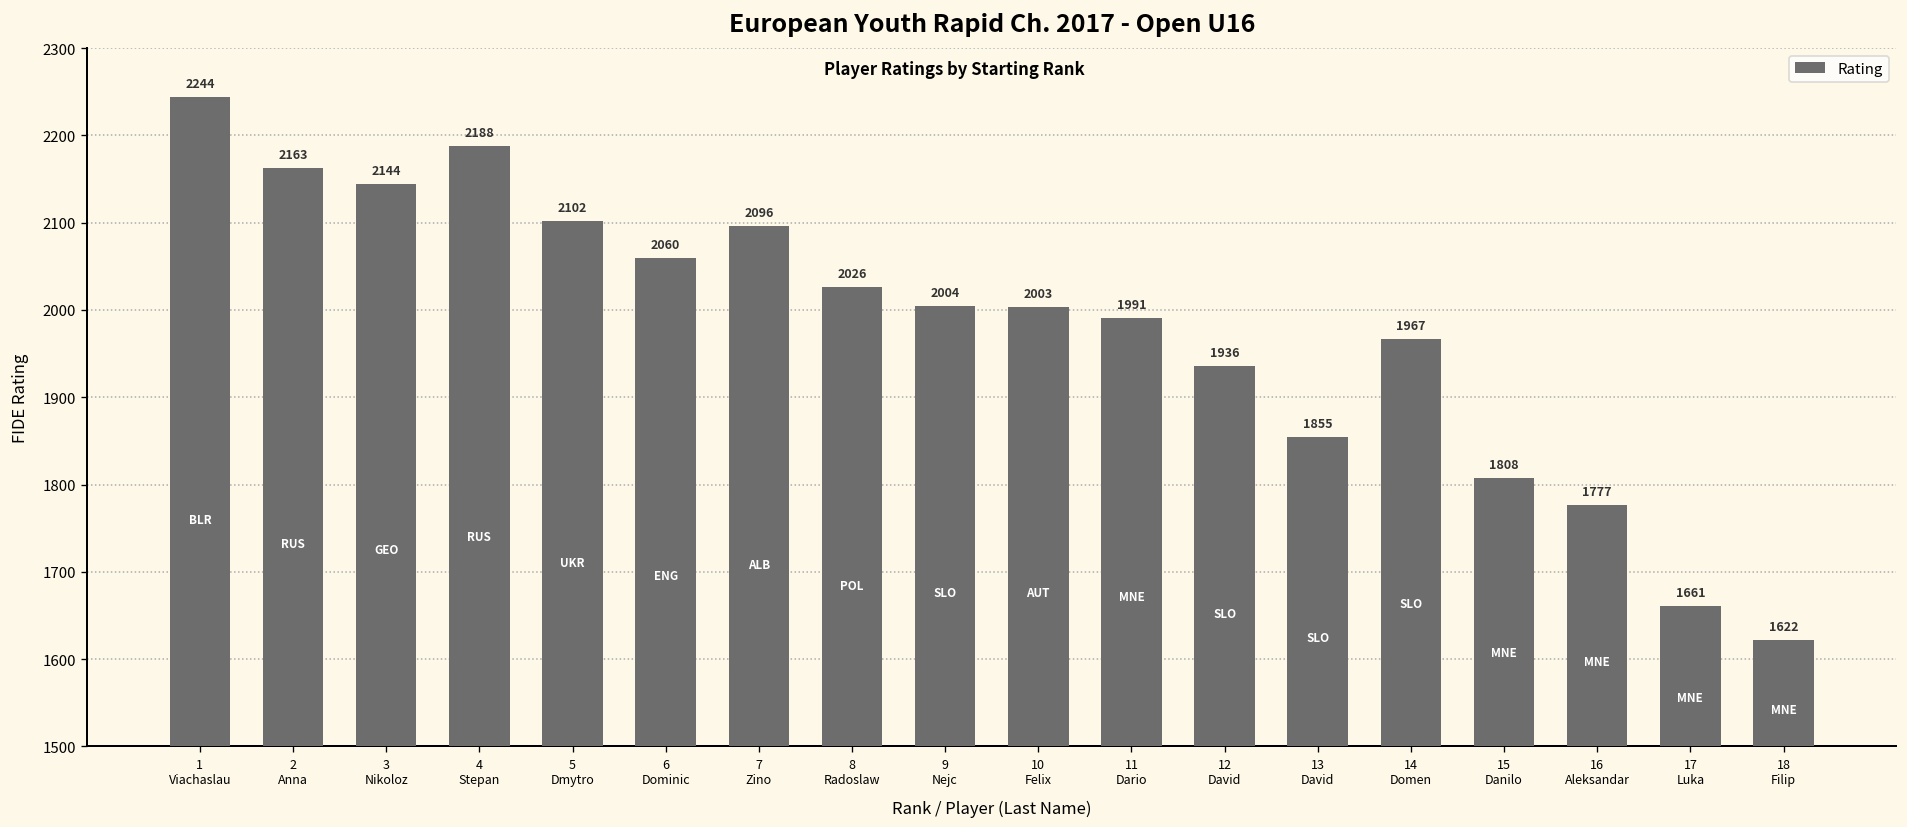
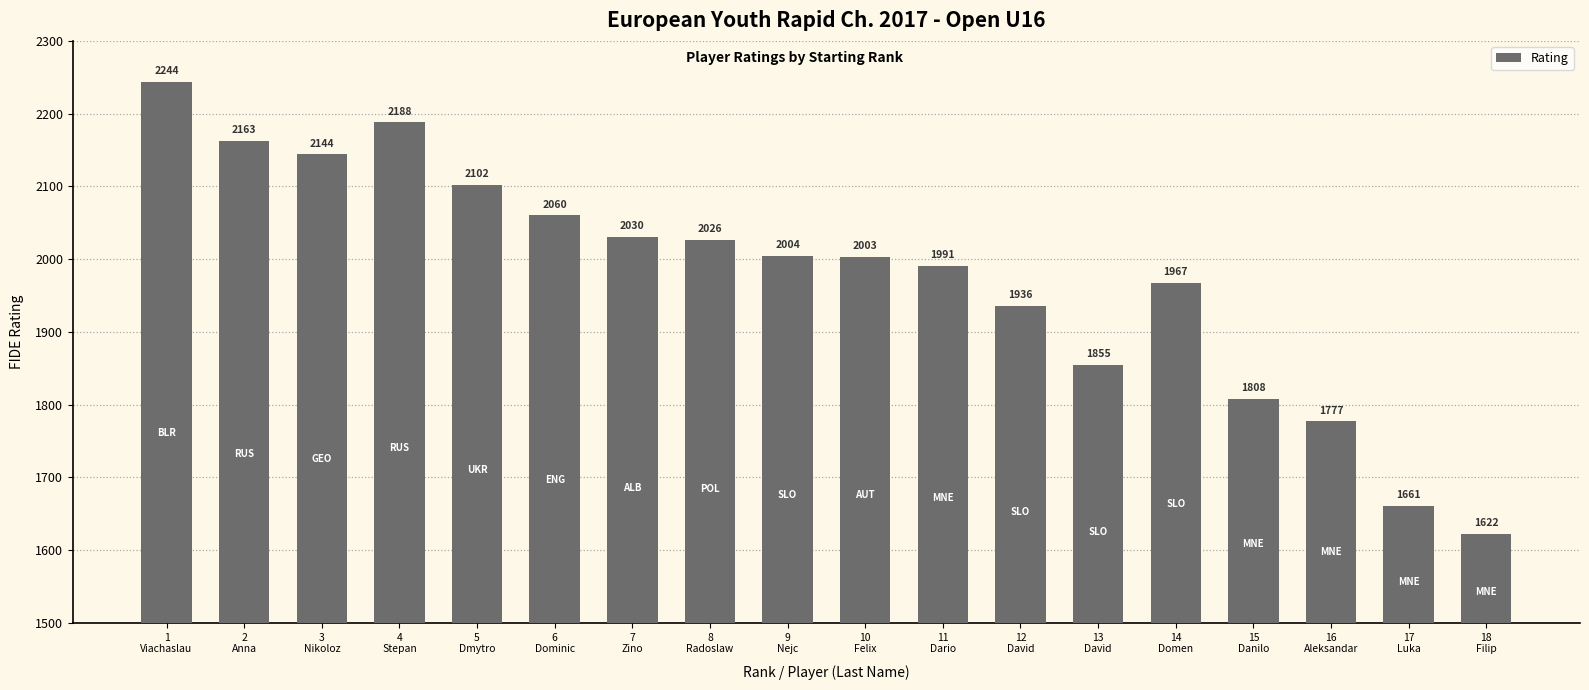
  {
    "1 Viachaslau": 2244,
    "2 Anna": 2163,
    "3 Nikoloz": 2144,
    "4 Stepan": 2188,
    "5 Dmytro": 2102,
    "6 Dominic": 2060,
-   "7 Zino": 2096,
+   "7 Zino": 2030,
    "8 Radoslaw": 2026,
    "9 Nejc": 2004,
    "10 Felix": 2003,
    "11 Dario": 1991,
    "12 David": 1936,
    "13 David": 1855,
    "14 Domen": 1967,
    "15 Danilo": 1808,
    "16 Aleksandar": 1777,
    "17 Luka": 1661,
    "18 Filip": 1622
  }
